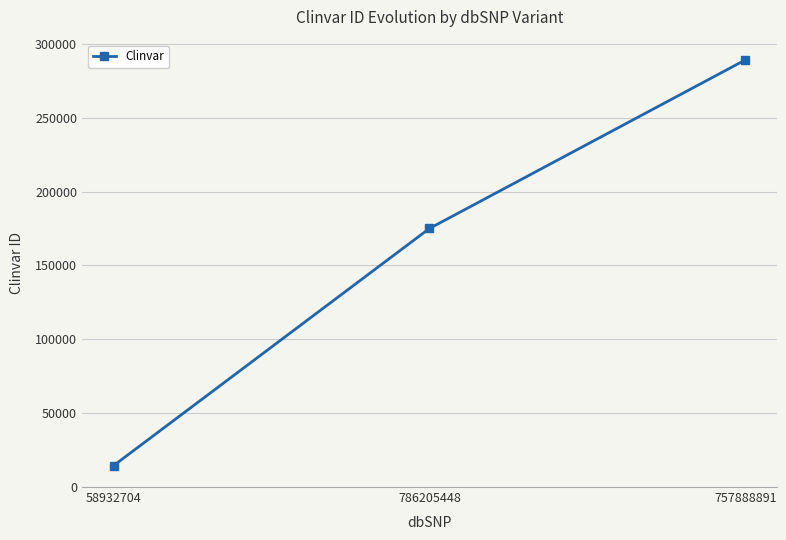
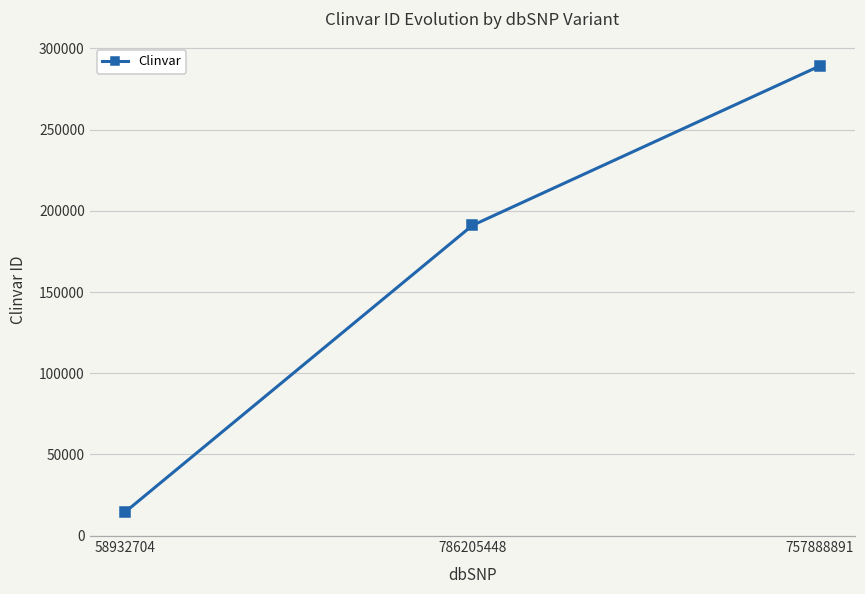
  {
    "58932704": 14000,
-   "786205448": 175000,
+   "786205448": 191000,
    "757888891": 289000
  }
